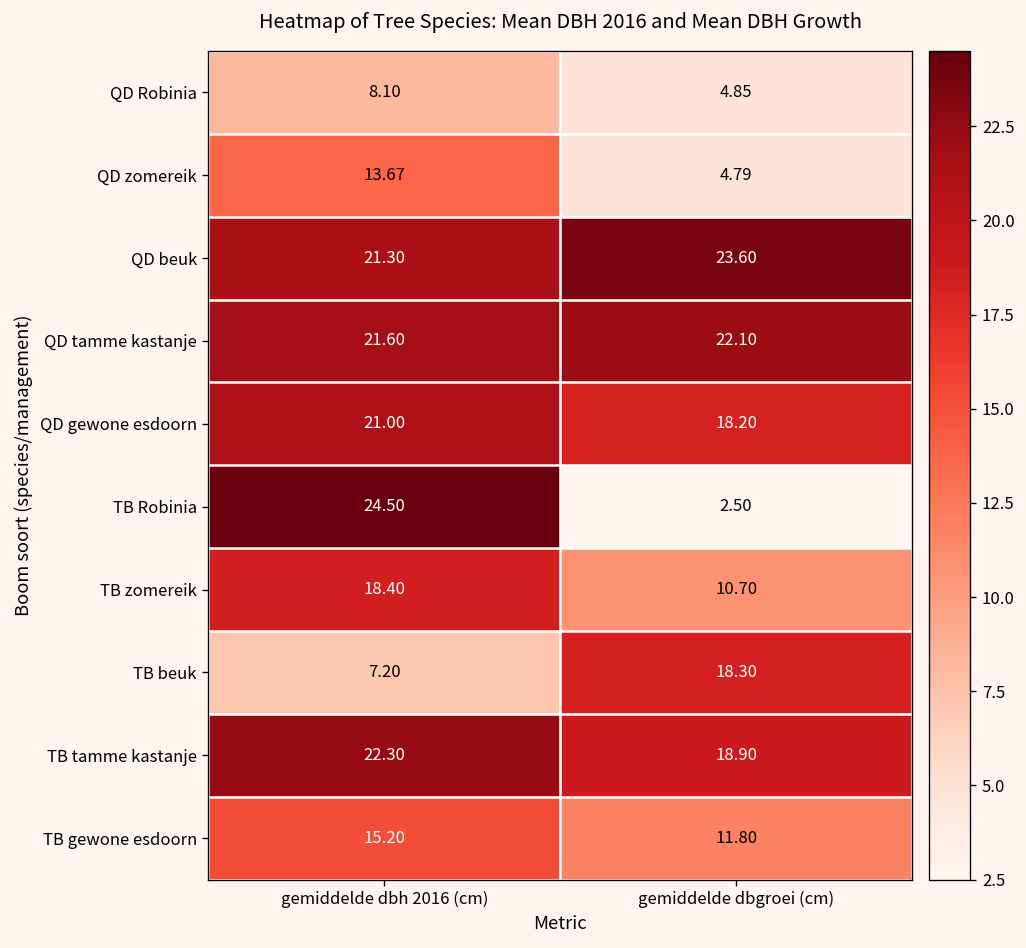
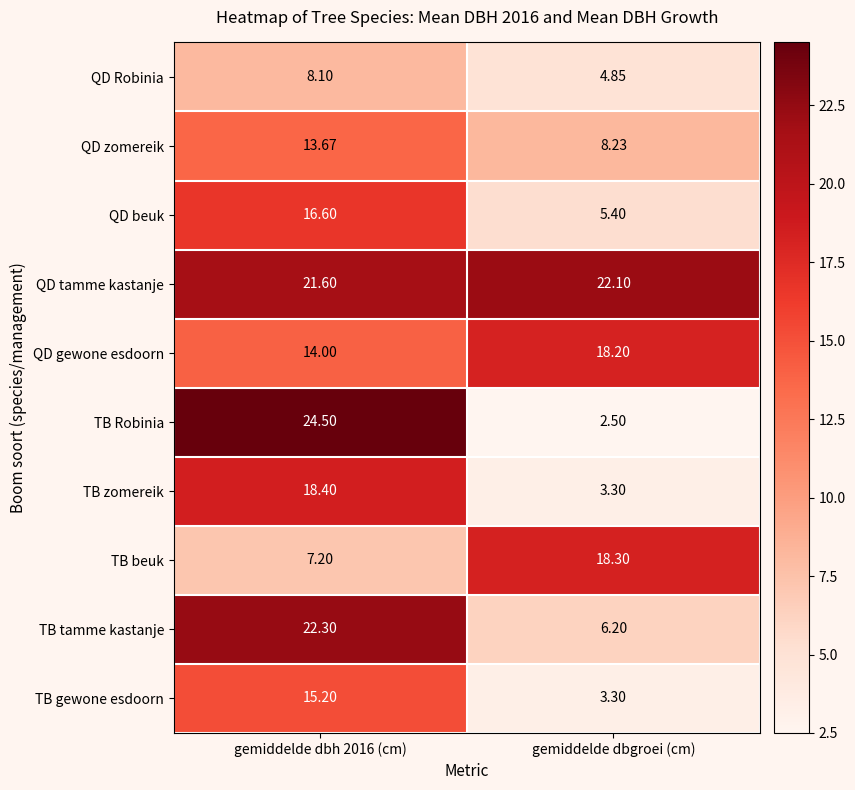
  {
    "QD Robinia": {
      "gemiddelde dbh 2016 (cm)": 8.10,
      "gemiddelde dbgroei (cm)": 4.85
    },
    "QD zomereik": {
      "gemiddelde dbh 2016 (cm)": 13.67,
-     "gemiddelde dbgroei (cm)": 4.79
+     "gemiddelde dbgroei (cm)": 8.23
    },
    "QD beuk": {
-     "gemiddelde dbh 2016 (cm)": 21.30,
-     "gemiddelde dbgroei (cm)": 23.60
+     "gemiddelde dbh 2016 (cm)": 16.60,
+     "gemiddelde dbgroei (cm)": 5.40
    },
    "QD tamme kastanje": {
      "gemiddelde dbh 2016 (cm)": 21.60,
      "gemiddelde dbgroei (cm)": 22.10
    },
    "QD gewone esdoorn": {
-     "gemiddelde dbh 2016 (cm)": 21.00,
+     "gemiddelde dbh 2016 (cm)": 14.00,
      "gemiddelde dbgroei (cm)": 18.20
    },
    "TB Robinia": {
      "gemiddelde dbh 2016 (cm)": 24.50,
      "gemiddelde dbgroei (cm)": 2.50
    },
    "TB zomereik": {
      "gemiddelde dbh 2016 (cm)": 18.40,
-     "gemiddelde dbgroei (cm)": 10.70
+     "gemiddelde dbgroei (cm)": 3.30
    },
    "TB beuk": {
      "gemiddelde dbh 2016 (cm)": 7.20,
      "gemiddelde dbgroei (cm)": 18.30
    },
    "TB tamme kastanje": {
      "gemiddelde dbh 2016 (cm)": 22.30,
-     "gemiddelde dbgroei (cm)": 18.90
+     "gemiddelde dbgroei (cm)": 6.20
    },
    "TB gewone esdoorn": {
      "gemiddelde dbh 2016 (cm)": 15.20,
-     "gemiddelde dbgroei (cm)": 11.80
+     "gemiddelde dbgroei (cm)": 3.30
    }
  }
